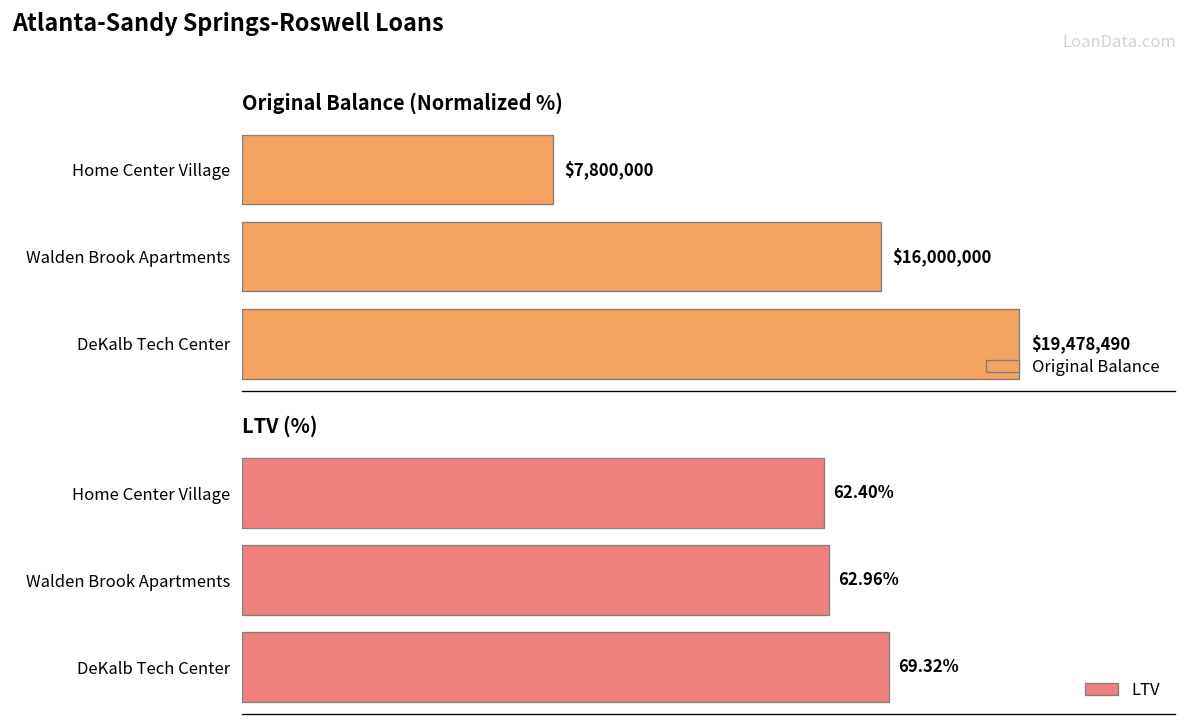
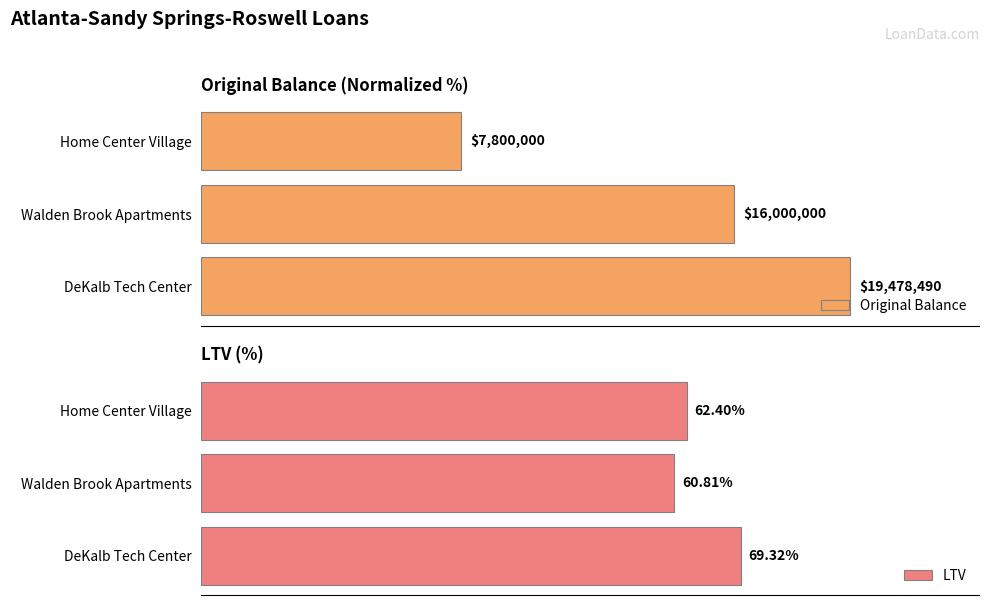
  {
    "LTV (%)": {
      "Home Center Village": "62.40%",
-     "Walden Brook Apartments": "62.96%",
+     "Walden Brook Apartments": "60.81%",
      "DeKalb Tech Center": "69.32%"
    }
  }
